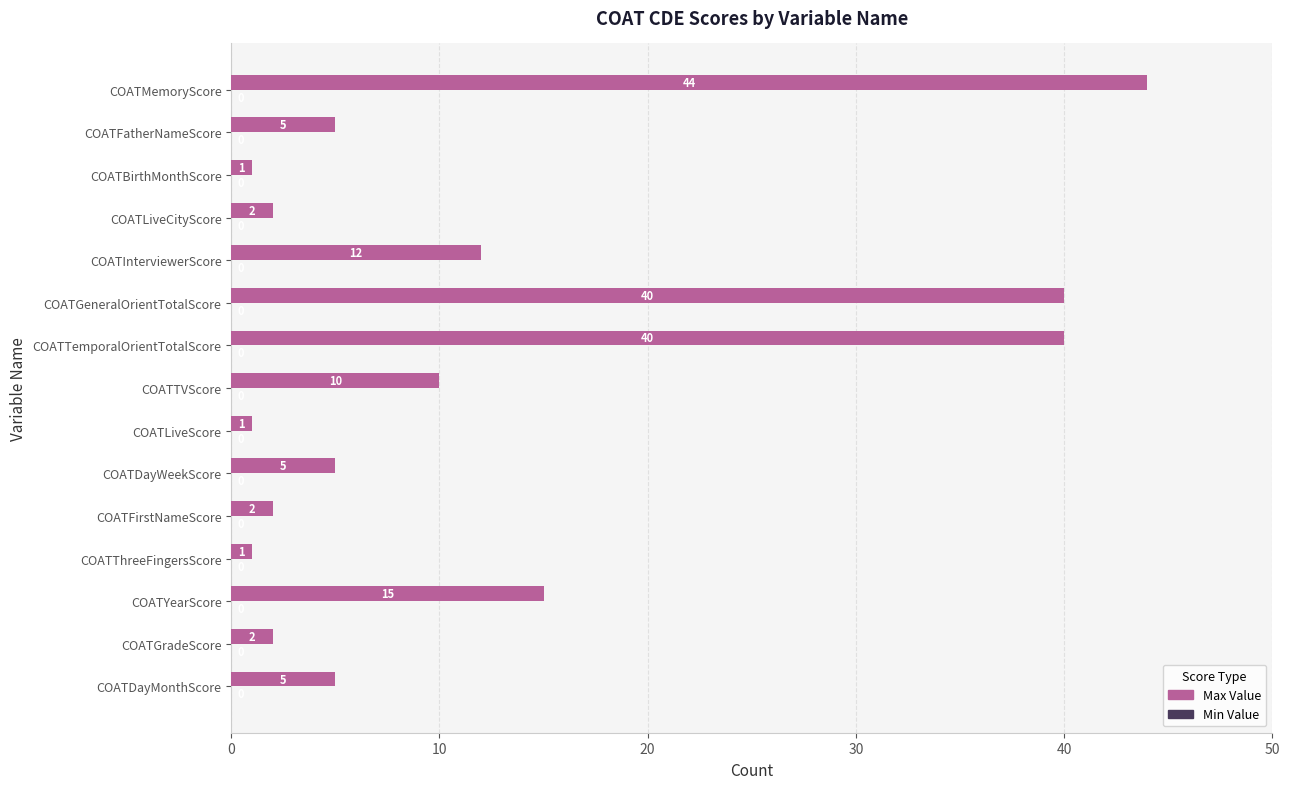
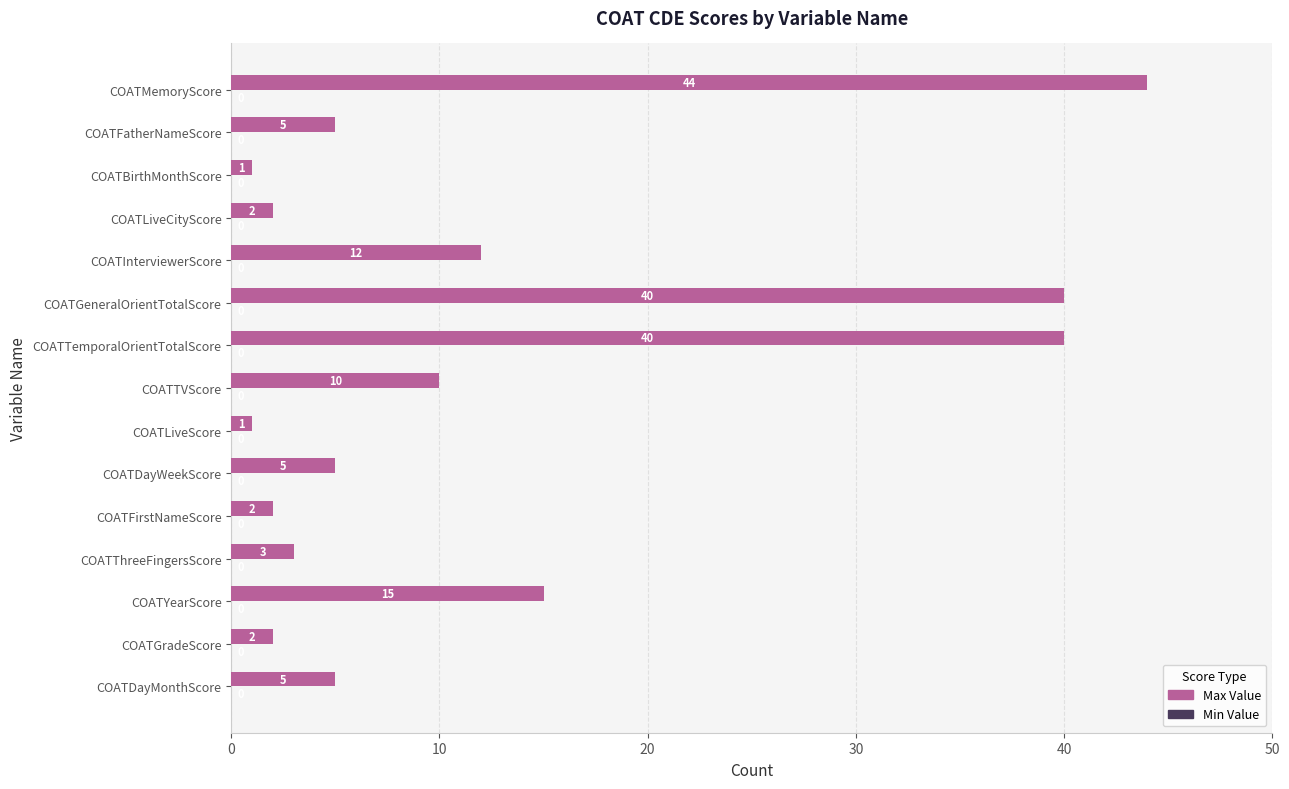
  {
    "Max Value": {
      "COATMemoryScore": 44,
      "COATFatherNameScore": 5,
      "COATBirthMonthScore": 1,
      "COATLiveCityScore": 2,
      "COATInterviewerScore": 12,
      "COATGeneralOrientTotalScore": 40,
      "COATTemporalOrientTotalScore": 40,
      "COATTVScore": 10,
      "COATLiveScore": 1,
      "COATDayWeekScore": 5,
      "COATFirstNameScore": 2,
-     "COATThreeFingersScore": 1,
+     "COATThreeFingersScore": 3,
      "COATYearScore": 15,
      "COATGradeScore": 2,
      "COATDayMonthScore": 5
    },
    "Min Value": {
      "COATMemoryScore": 0.0,
      "COATFatherNameScore": 0.0,
      "COATBirthMonthScore": 0.0,
      "COATLiveCityScore": 0.0,
      "COATInterviewerScore": 0.0,
      "COATGeneralOrientTotalScore": 0.0,
      "COATTemporalOrientTotalScore": 0.0,
      "COATTVScore": 0.0,
      "COATLiveScore": 0.0,
      "COATDayWeekScore": 0.0,
      "COATFirstNameScore": 0.0,
      "COATThreeFingersScore": 0.0,
      "COATYearScore": 0.0,
      "COATGradeScore": 0.0,
      "COATDayMonthScore": 0.0
    }
  }
